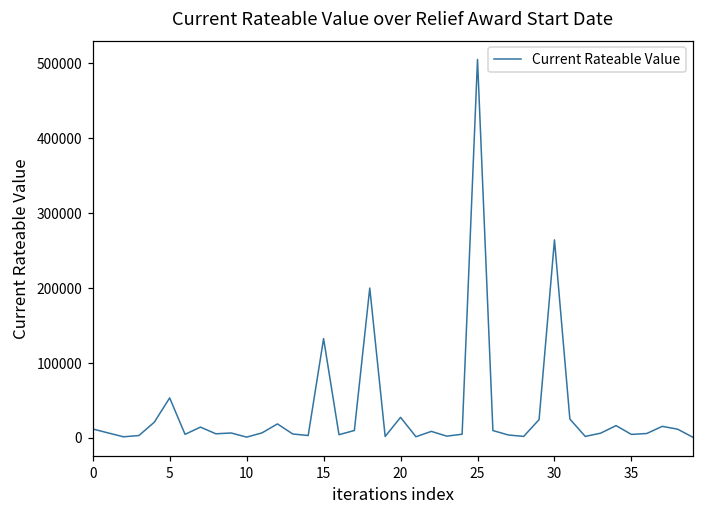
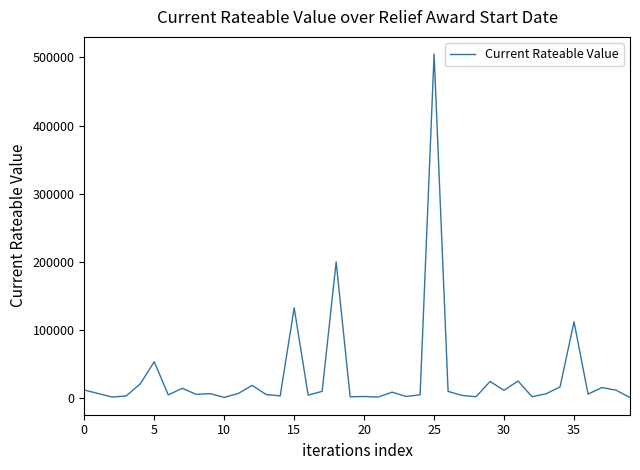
  {
    "0": 10000,
    "5": 50000,
    "10": 0,
    "15": 130000,
-   "20": 30000,
+   "20": 0,
    "25": 510000,
-   "30": 260000,
-   "35": 0
+   "30": 10000,
+   "35": 110000
  }
